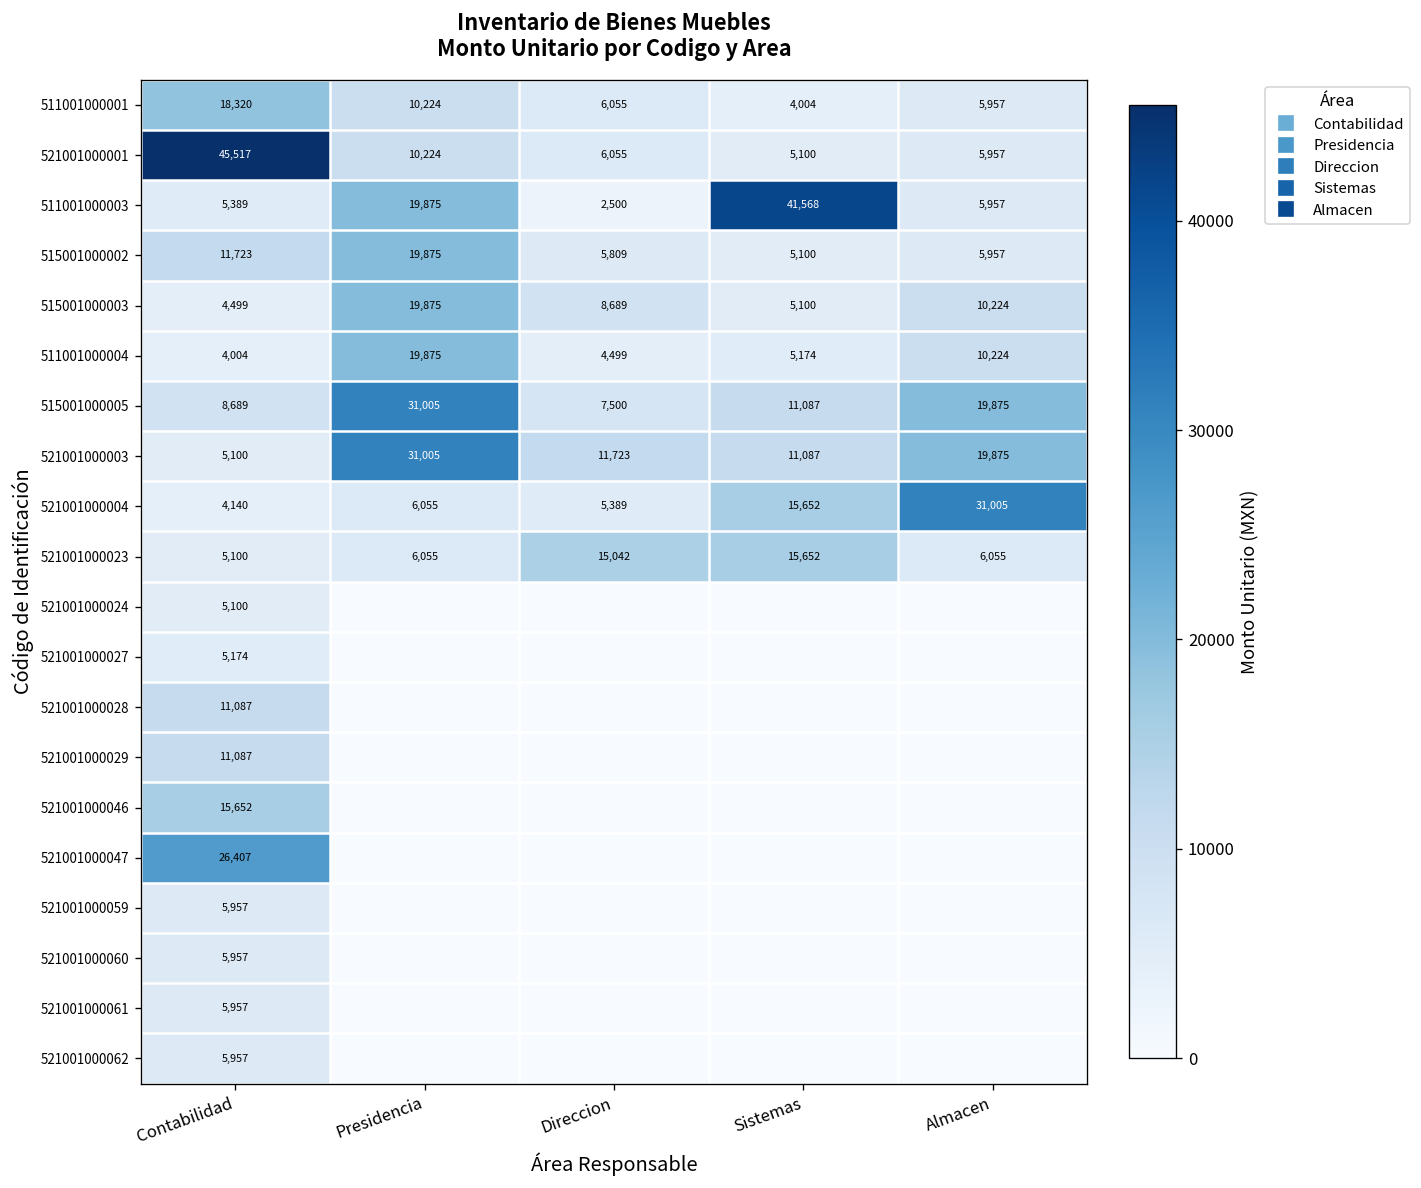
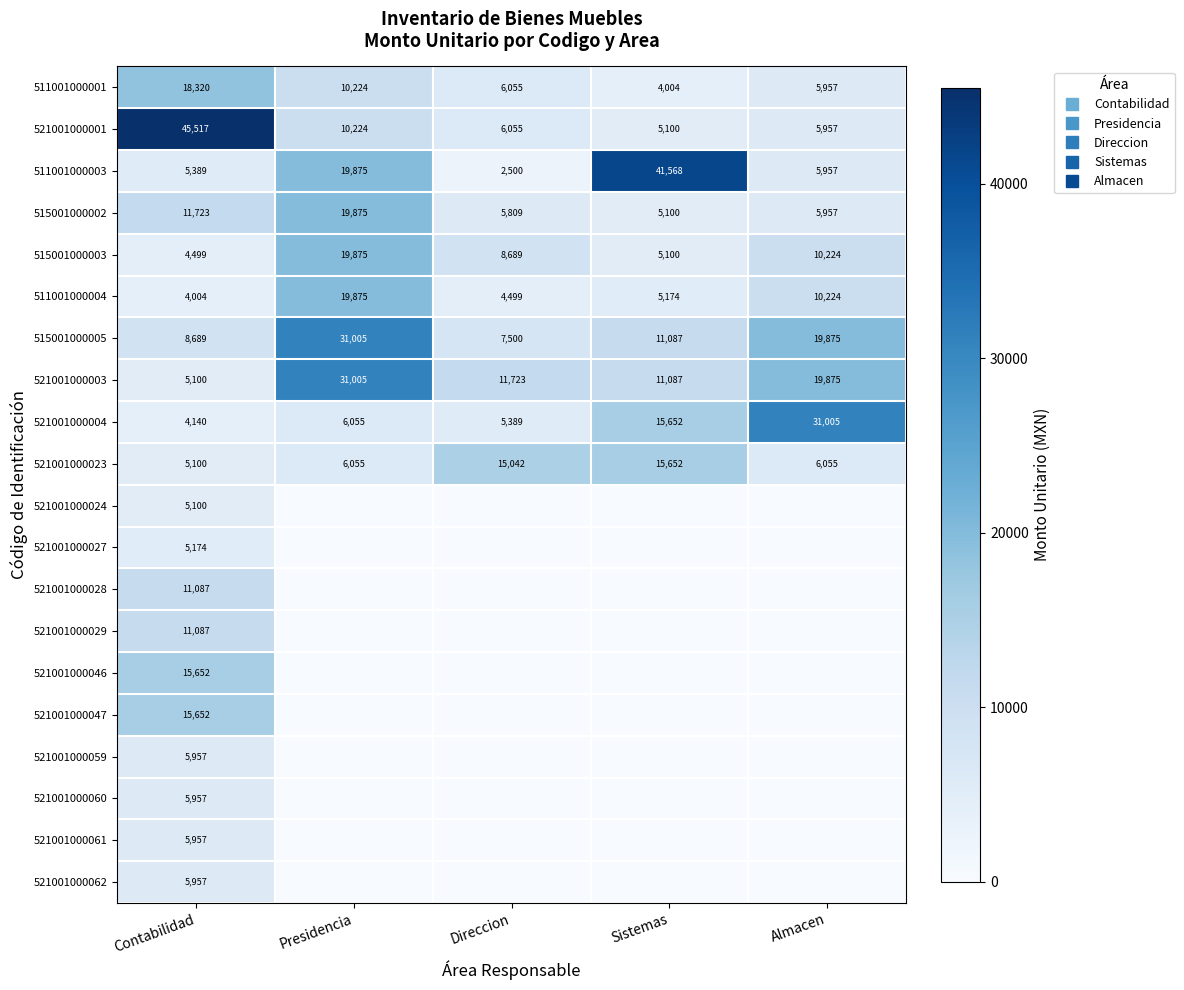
  {
    "511001000001": {
      "Contabilidad": "18,320",
      "Presidencia": "10,224",
      "Direccion": "6,055",
      "Sistemas": "4,004",
      "Almacen": "5,957"
    },
    "521001000001": {
      "Contabilidad": "45,517",
      "Presidencia": "10,224",
      "Direccion": "6,055",
      "Sistemas": "5,100",
      "Almacen": "5,957"
    },
    "511001000003": {
      "Contabilidad": "5,389",
      "Presidencia": "19,875",
      "Direccion": "2,500",
      "Sistemas": "41,568",
      "Almacen": "5,957"
    },
    "515001000002": {
      "Contabilidad": "11,723",
      "Presidencia": "19,875",
      "Direccion": "5,809",
      "Sistemas": "5,100",
      "Almacen": "5,957"
    },
    "515001000003": {
      "Contabilidad": "4,499",
      "Presidencia": "19,875",
      "Direccion": "8,689",
      "Sistemas": "5,100",
      "Almacen": "10,224"
    },
    "511001000004": {
      "Contabilidad": "4,004",
      "Presidencia": "19,875",
      "Direccion": "4,499",
      "Sistemas": "5,174",
      "Almacen": "10,224"
    },
    "515001000005": {
      "Contabilidad": "8,689",
      "Presidencia": "31,005",
      "Direccion": "7,500",
      "Sistemas": "11,087",
      "Almacen": "19,875"
    },
    "521001000003": {
      "Contabilidad": "5,100",
      "Presidencia": "31,005",
      "Direccion": "11,723",
      "Sistemas": "11,087",
      "Almacen": "19,875"
    },
    "521001000004": {
      "Contabilidad": "4,140",
      "Presidencia": "6,055",
      "Direccion": "5,389",
      "Sistemas": "15,652",
      "Almacen": "31,005"
    },
    "521001000023": {
      "Contabilidad": "5,100",
      "Presidencia": "6,055",
      "Direccion": "15,042",
      "Sistemas": "15,652",
      "Almacen": "6,055"
    },
    "521001000024": {
      "Contabilidad": "5,100"
    },
    "521001000027": {
      "Contabilidad": "5,174"
    },
    "521001000028": {
      "Contabilidad": "11,087"
    },
    "521001000029": {
      "Contabilidad": "11,087"
    },
    "521001000046": {
      "Contabilidad": "15,652"
    },
    "521001000047": {
-     "Contabilidad": "26,407"
+     "Contabilidad": "15,652"
    },
    "521001000059": {
      "Contabilidad": "5,957"
    },
    "521001000060": {
      "Contabilidad": "5,957"
    },
    "521001000061": {
      "Contabilidad": "5,957"
    },
    "521001000062": {
      "Contabilidad": "5,957"
    }
  }
